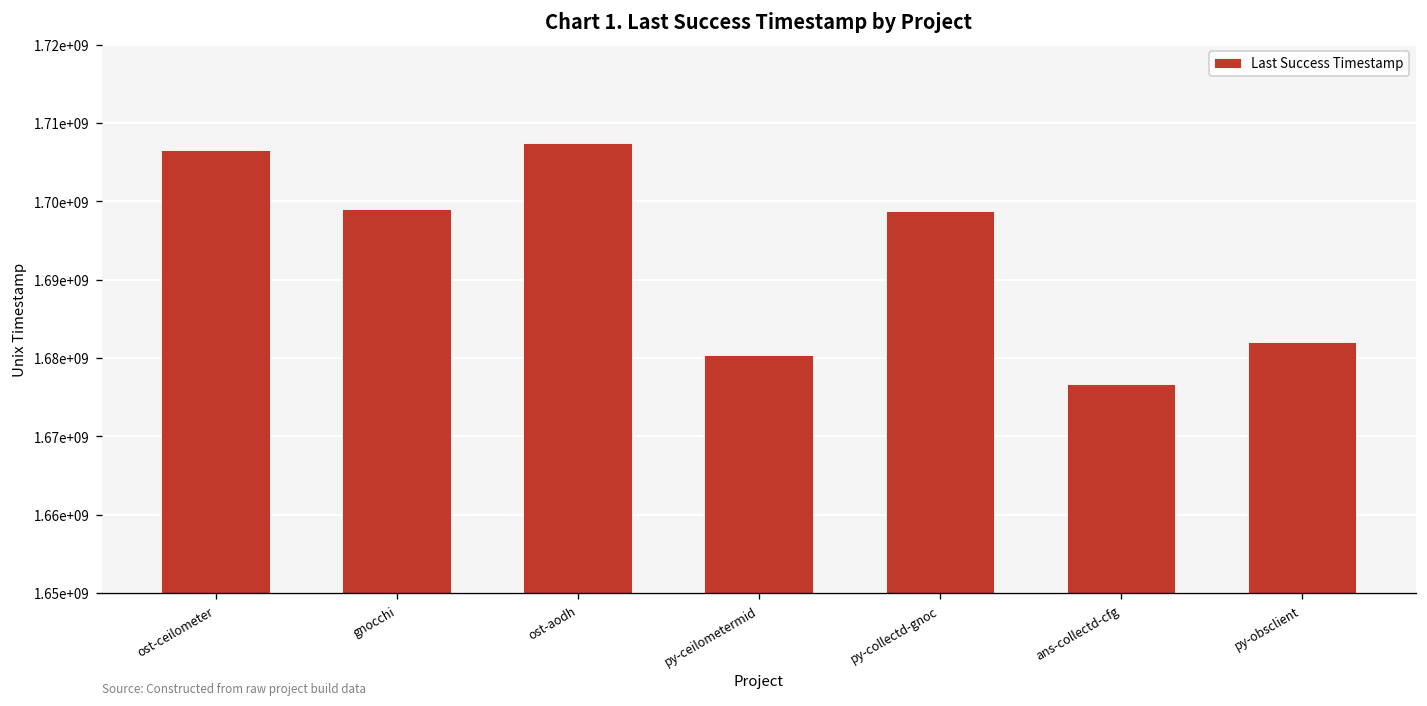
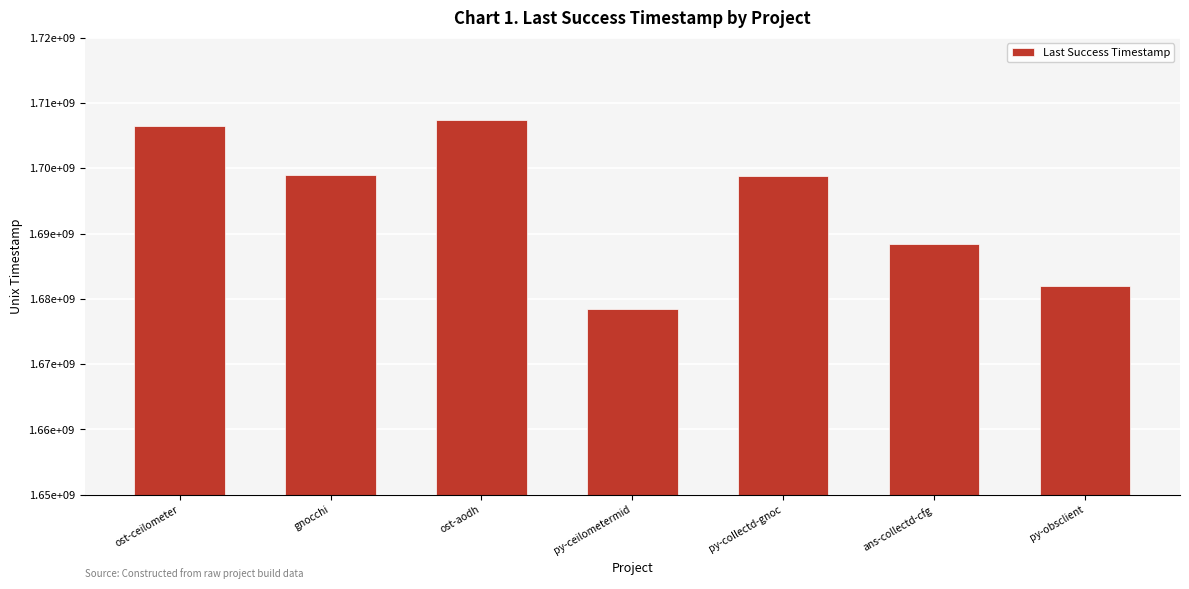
  {
    "ost-ceilometer": 1707000000,
    "gnocchi": 1699000000,
    "ost-aodh": 1707000000,
-   "py-ceilometermid": 1680000000,
+   "py-ceilometermid": 1678000000,
    "py-collectd-gnoc": 1699000000,
-   "ans-collectd-cfg": 1677000000,
+   "ans-collectd-cfg": 1688000000,
    "py-obsclient": 1682000000
  }
